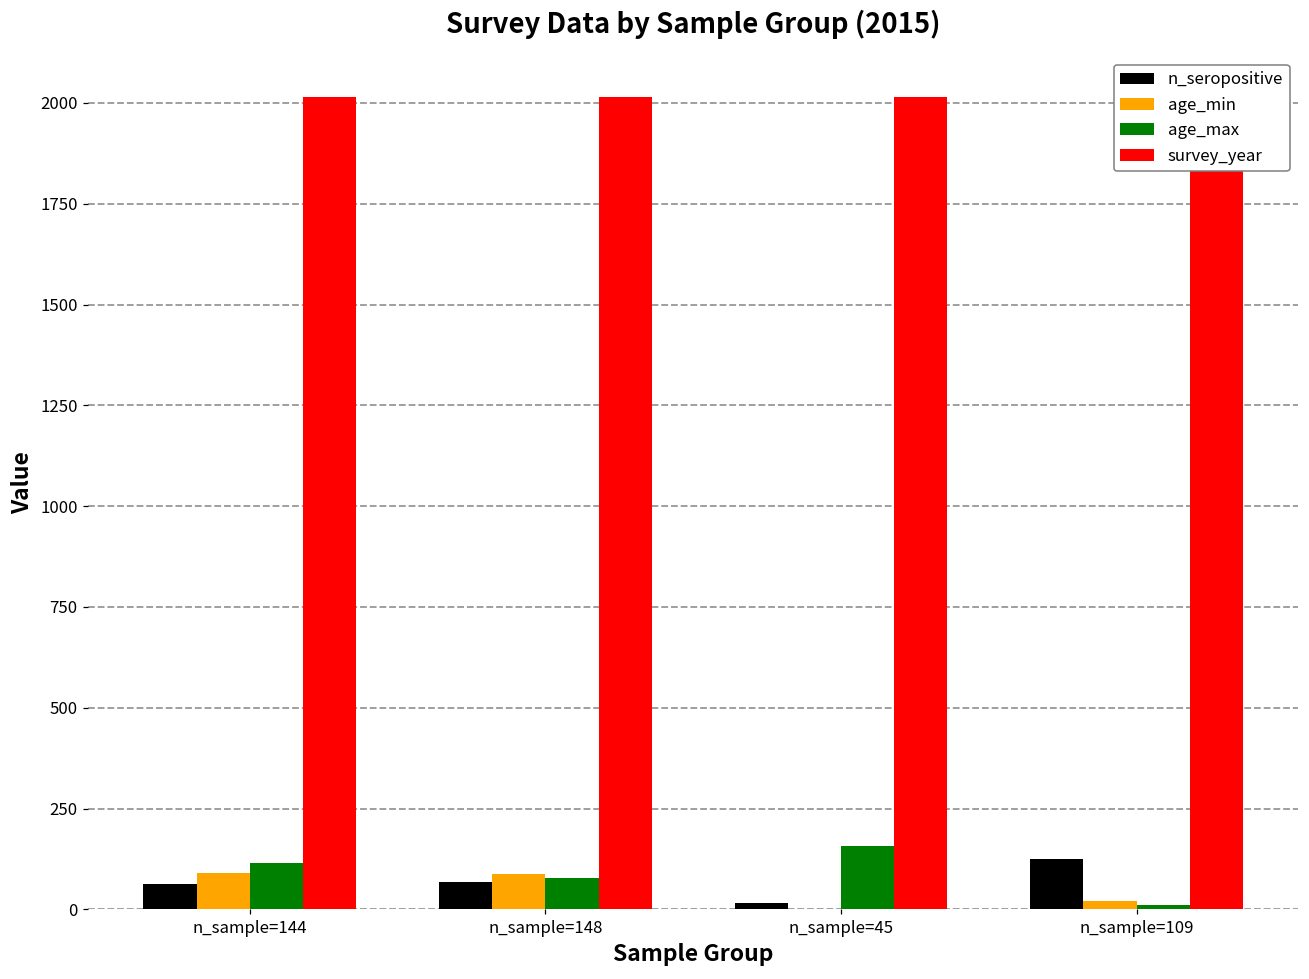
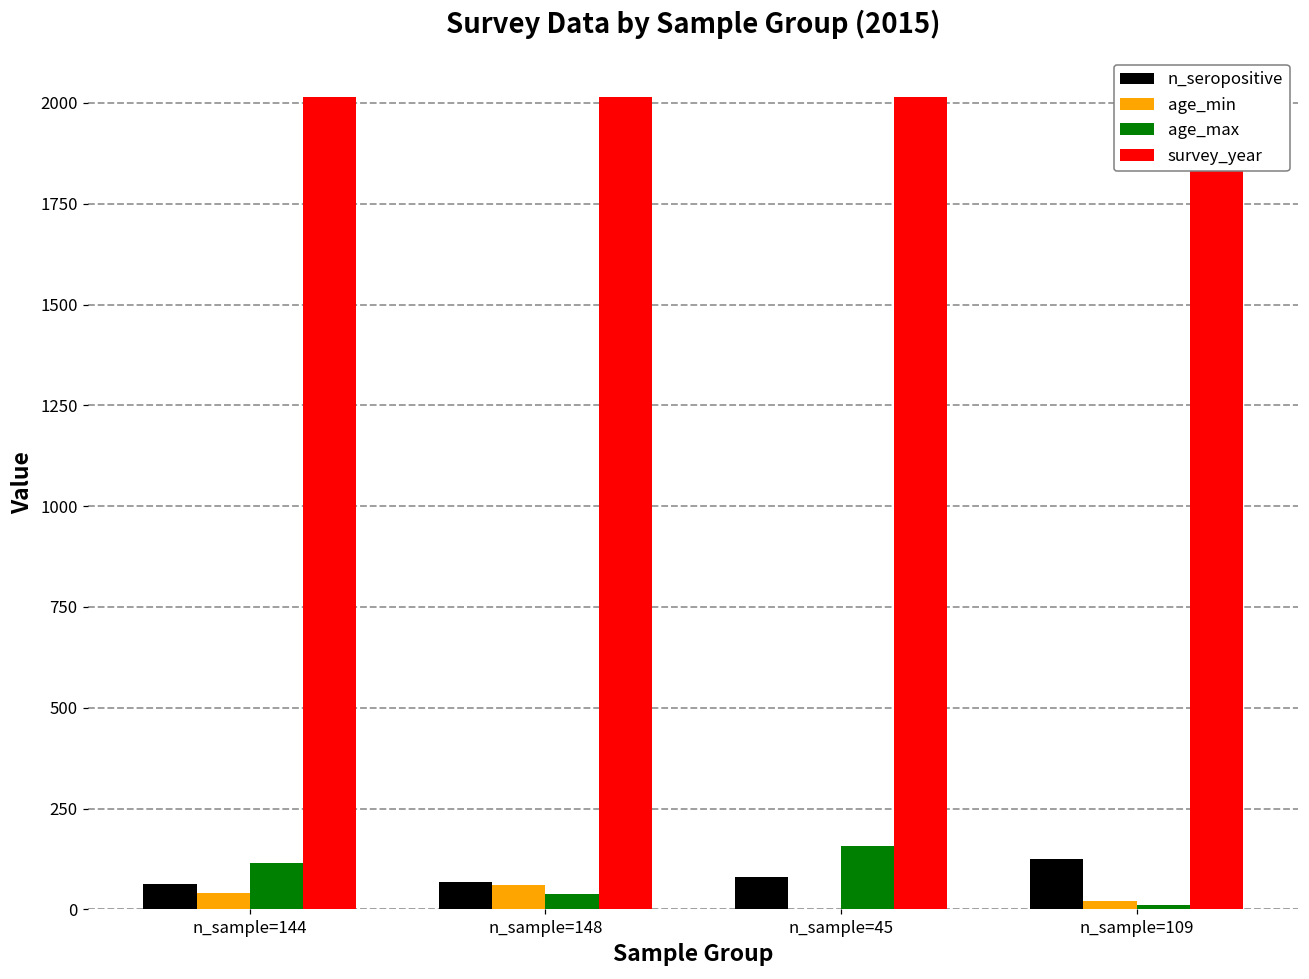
  {
    "n_seropositive": {
      "n_sample=144": 60,
      "n_sample=148": 70,
-     "n_sample=45": 20,
+     "n_sample=45": 80,
      "n_sample=109": 130
    },
    "age_min": {
-     "n_sample=144": 90,
-     "n_sample=148": 90,
+     "n_sample=144": 40,
+     "n_sample=148": 60,
      "n_sample=109": 20
    },
    "age_max": {
      "n_sample=144": 120,
-     "n_sample=148": 80,
+     "n_sample=148": 40,
      "n_sample=45": 160,
      "n_sample=109": 10
    },
    "survey_year": {
      "n_sample=144": 2020,
      "n_sample=148": 2020,
      "n_sample=45": 2020
    }
  }
